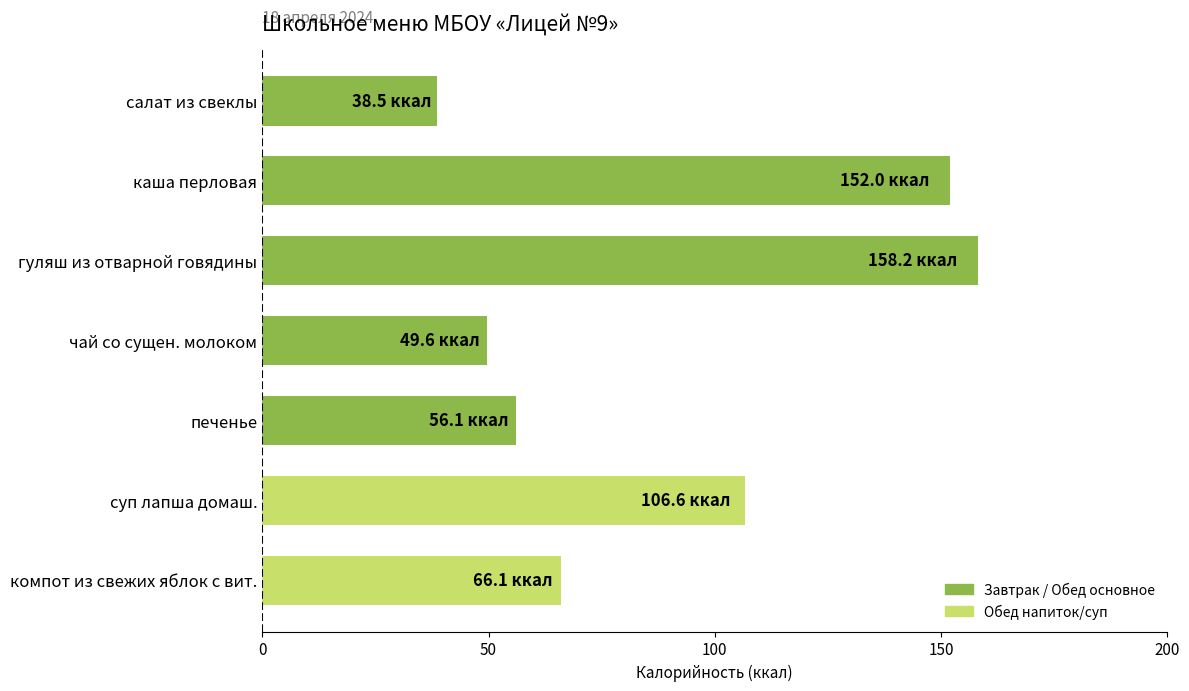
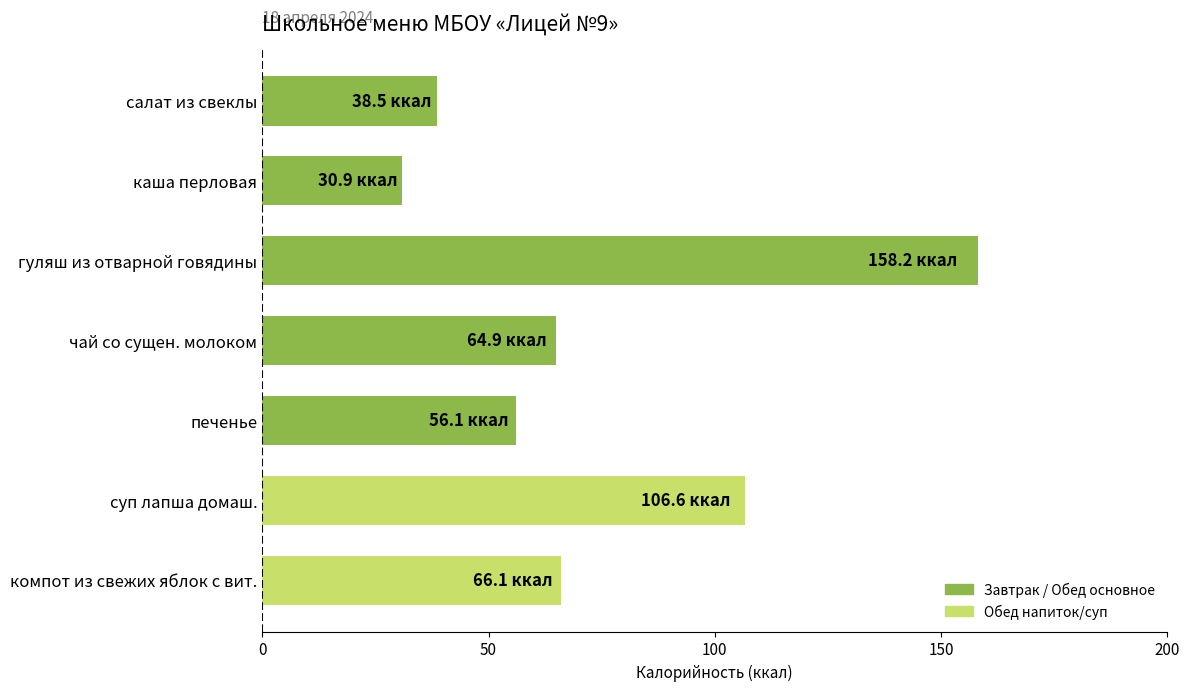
  {
    "салат из свеклы": 38.5,
-   "каша перловая": 152.0,
+   "каша перловая": 30.9,
    "гуляш из отварной говядины": 158.2,
-   "чай со сущен. молоком": 49.6,
+   "чай со сущен. молоком": 64.9,
    "печенье": 56.1,
    "суп лапша домаш.": 106.6,
    "компот из свежих яблок с вит.": 66.1
  }
